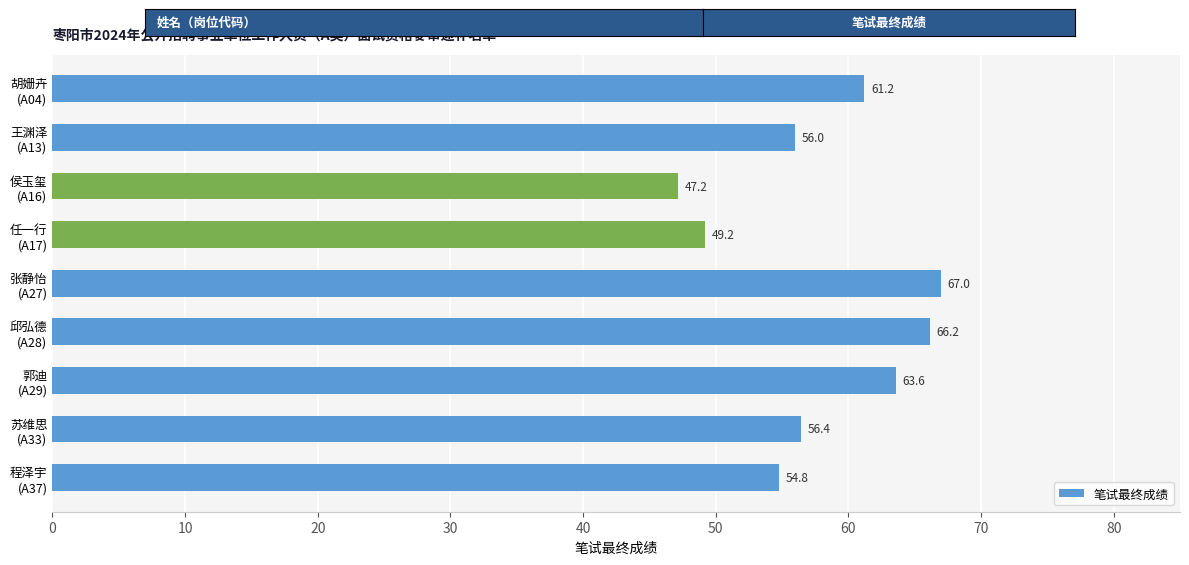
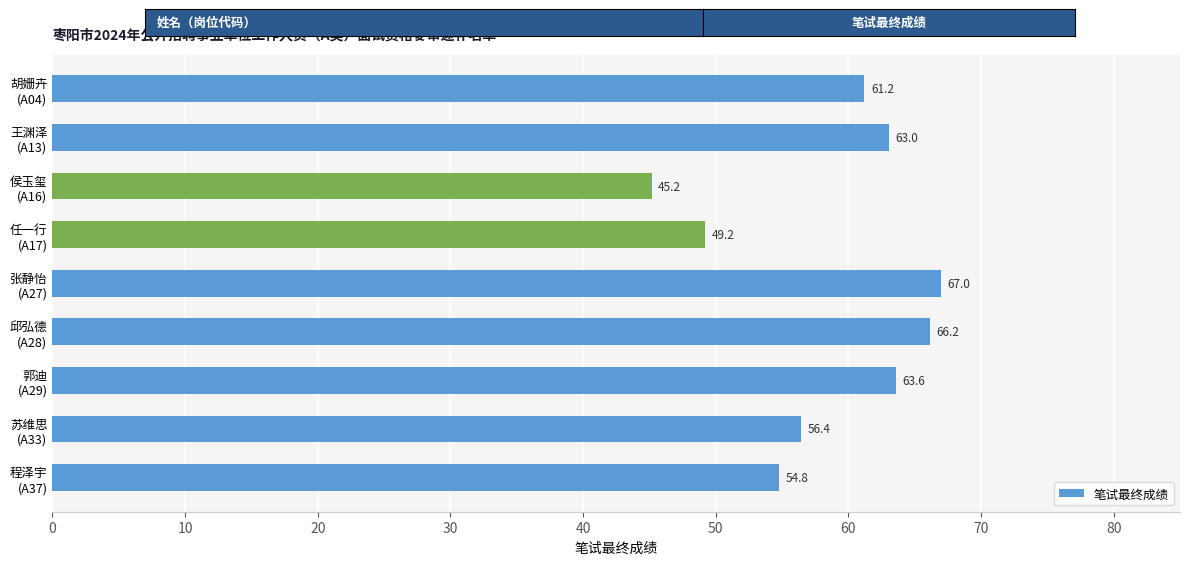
  {
    "胡姗卉 (A04)": 61.2,
-   "王渊泽 (A13)": 56.0,
-   "侯玉玺 (A16)": 47.2,
+   "王渊泽 (A13)": 63.0,
+   "侯玉玺 (A16)": 45.2,
    "任一行 (A17)": 49.2,
    "张静怡 (A27)": 67.0,
    "邱弘德 (A28)": 66.2,
    "郭迪 (A29)": 63.6,
    "苏维思 (A33)": 56.4,
    "程泽宇 (A37)": 54.8
  }
